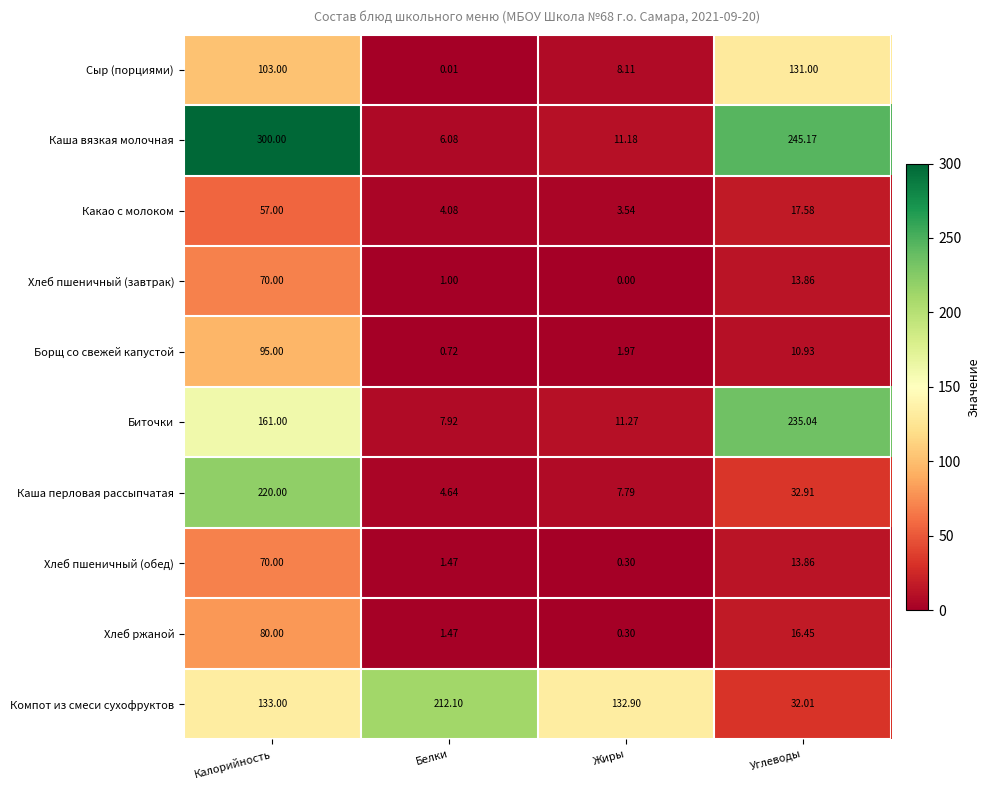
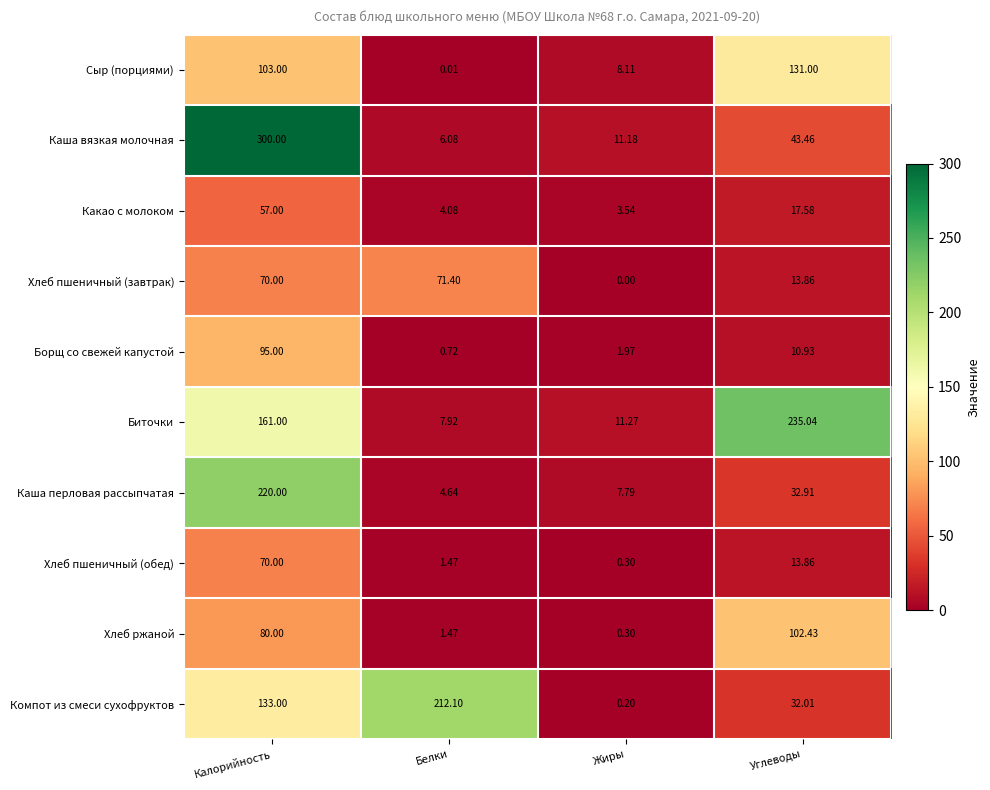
  {
    "Сыр (порциями)": {
      "Калорийность": 103.00,
      "Белки": 0.01,
      "Жиры": 8.11,
      "Углеводы": 131.00
    },
    "Каша вязкая молочная": {
      "Калорийность": 300.00,
      "Белки": 6.08,
      "Жиры": 11.18,
-     "Углеводы": 245.17
+     "Углеводы": 43.46
    },
    "Какао с молоком": {
      "Калорийность": 57.00,
      "Белки": 4.08,
      "Жиры": 3.54,
      "Углеводы": 17.58
    },
    "Хлеб пшеничный (завтрак)": {
      "Калорийность": 70.00,
-     "Белки": 1.00,
+     "Белки": 71.40,
      "Жиры": 0.00,
      "Углеводы": 13.86
    },
    "Борщ со свежей капустой": {
      "Калорийность": 95.00,
      "Белки": 0.72,
      "Жиры": 1.97,
      "Углеводы": 10.93
    },
    "Биточки": {
      "Калорийность": 161.00,
      "Белки": 7.92,
      "Жиры": 11.27,
      "Углеводы": 235.04
    },
    "Каша перловая рассыпчатая": {
      "Калорийность": 220.00,
      "Белки": 4.64,
      "Жиры": 7.79,
      "Углеводы": 32.91
    },
    "Хлеб пшеничный (обед)": {
      "Калорийность": 70.00,
      "Белки": 1.47,
      "Жиры": 0.30,
      "Углеводы": 13.86
    },
    "Хлеб ржаной": {
      "Калорийность": 80.00,
      "Белки": 1.47,
      "Жиры": 0.30,
-     "Углеводы": 16.45
+     "Углеводы": 102.43
    },
    "Компот из смеси сухофруктов": {
      "Калорийность": 133.00,
      "Белки": 212.10,
-     "Жиры": 132.90,
+     "Жиры": 0.20,
      "Углеводы": 32.01
    }
  }
